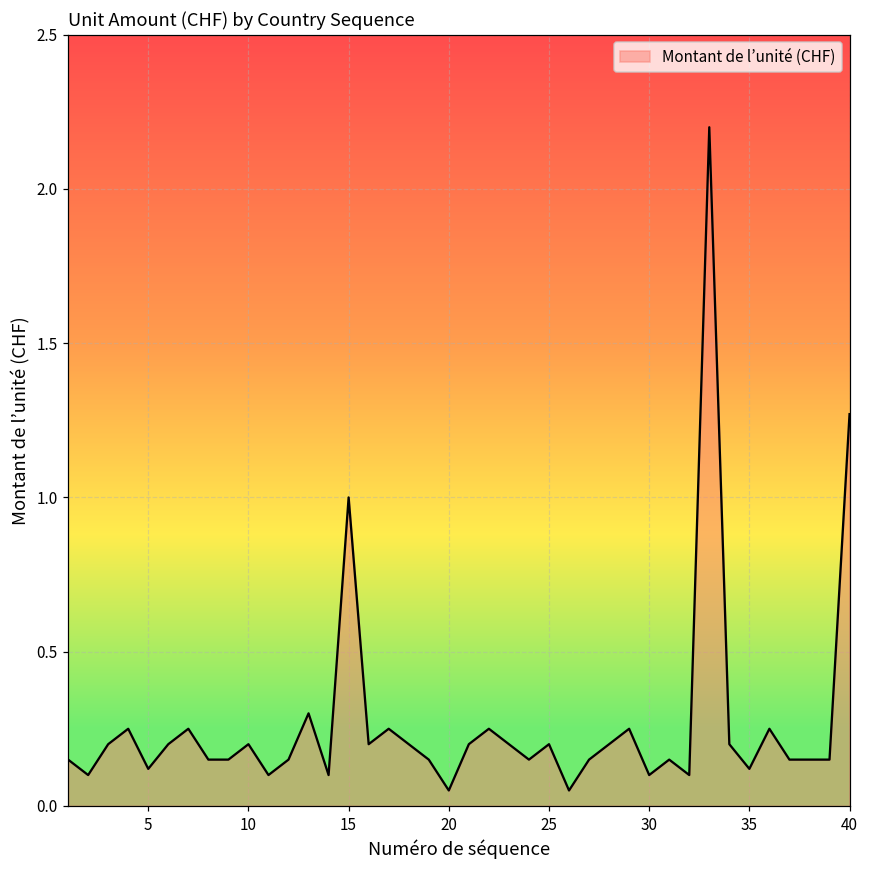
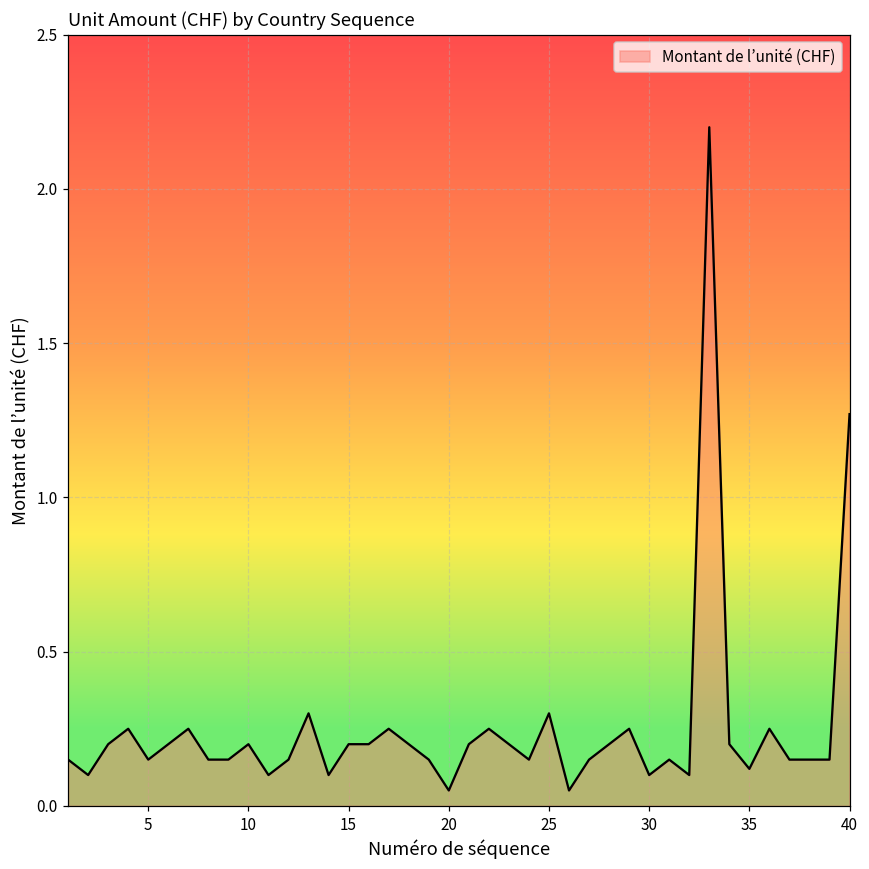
  {
-   "5": 0.12,
+   "5": 0.15,
    "10": 0.20,
-   "15": 1.0,
+   "15": 0.2,
    "20": 0.05,
-   "25": 0.2,
+   "25": 0.3,
    "30": 0.10,
    "35": 0.12,
    "40": 1.27
  }
